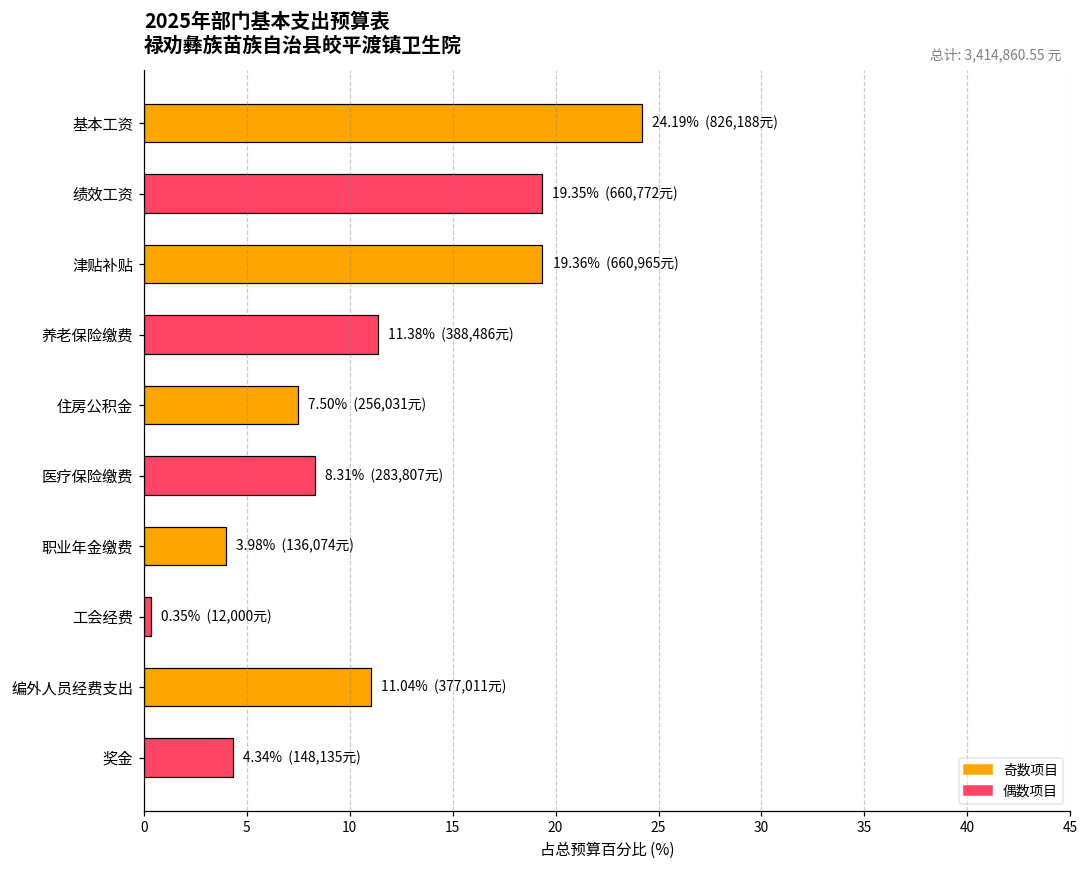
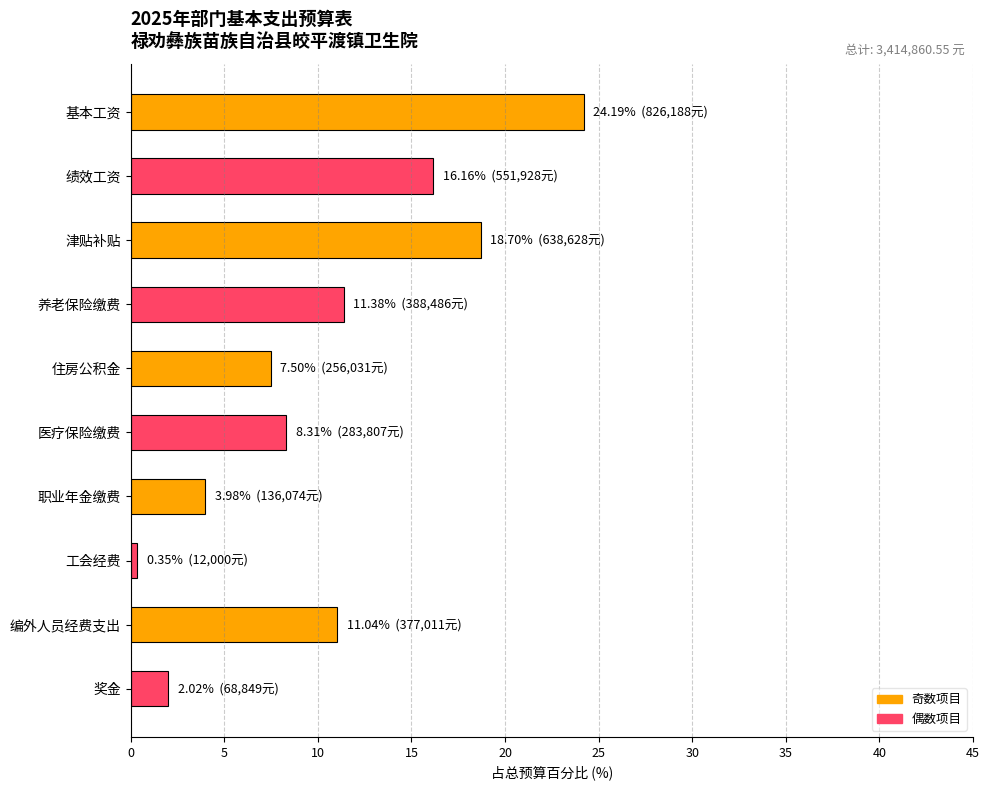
  {
    "基本工资": "24.19%",
-   "绩效工资": "19.35% (660,772元)",
-   "津贴补贴": "19.36% (660,965元)",
+   "绩效工资": "16.16% (551,928元)",
+   "津贴补贴": "18.70% (638,628元)",
    "养老保险缴费": "11.38%",
    "住房公积金": "7.50%",
    "医疗保险缴费": "8.31%",
    "职业年金缴费": "3.98%",
    "工会经费": "0.35%",
    "编外人员经费支出": "11.04%",
-   "奖金": "4.34% (148,135元)"
+   "奖金": "2.02% (68,849元)"
  }
